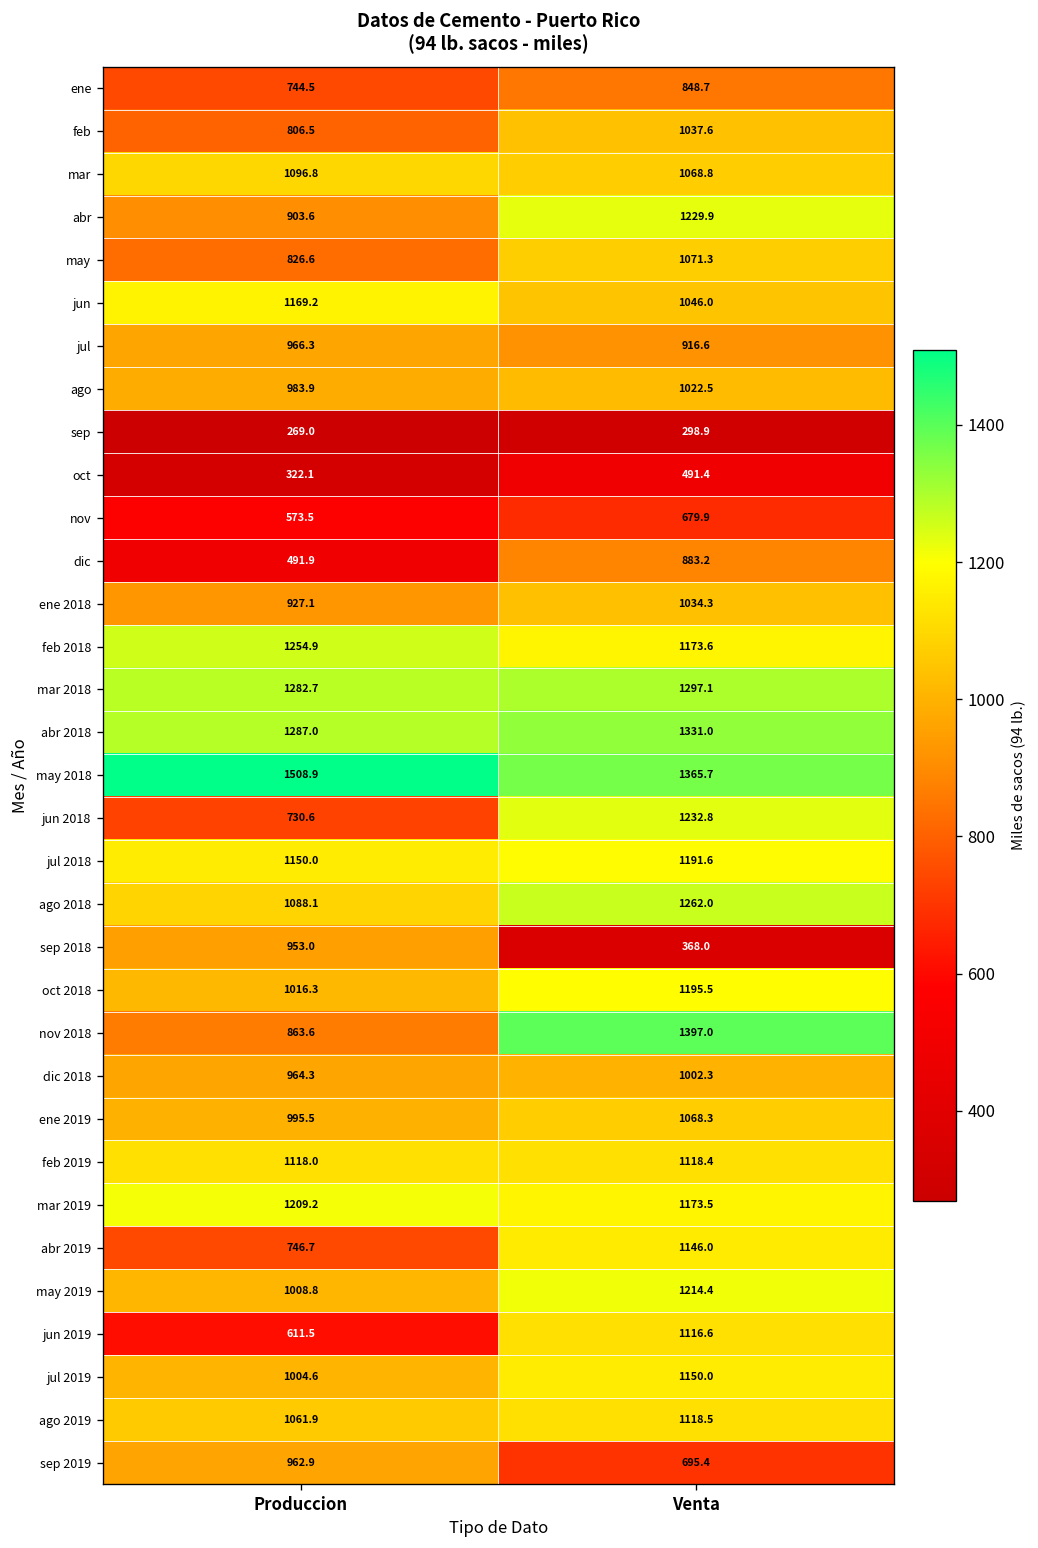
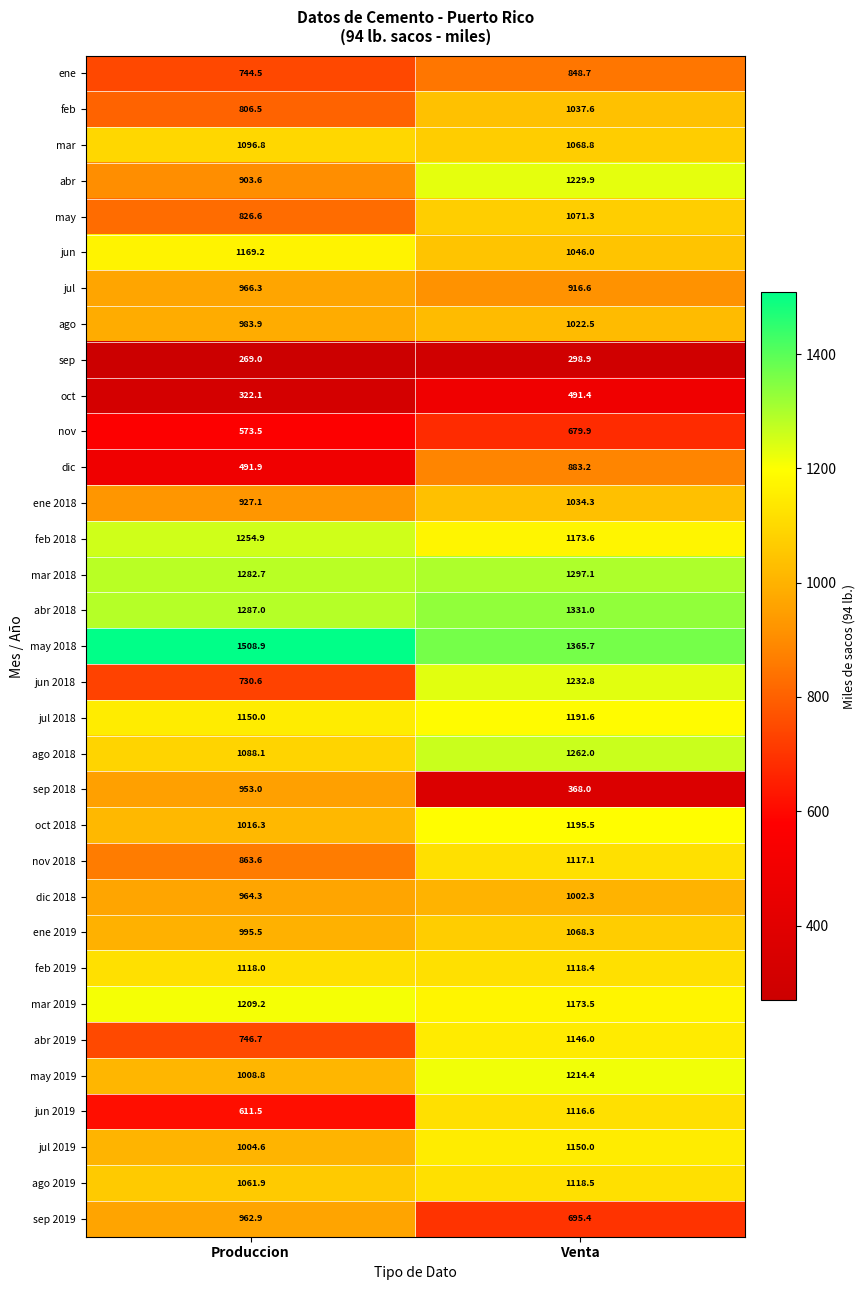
  {
    "ene": {
      "Produccion": 744.5,
      "Venta": 848.7
    },
    "feb": {
      "Produccion": 806.5,
      "Venta": 1037.6
    },
    "mar": {
      "Produccion": 1096.8,
      "Venta": 1068.8
    },
    "abr": {
      "Produccion": 903.6,
      "Venta": 1229.9
    },
    "may": {
      "Produccion": 826.6,
      "Venta": 1071.3
    },
    "jun": {
      "Produccion": 1169.2,
      "Venta": 1046.0
    },
    "jul": {
      "Produccion": 966.3,
      "Venta": 916.6
    },
    "ago": {
      "Produccion": 983.9,
      "Venta": 1022.5
    },
    "sep": {
      "Produccion": 269.0,
      "Venta": 298.9
    },
    "oct": {
      "Produccion": 322.1,
      "Venta": 491.4
    },
    "nov": {
      "Produccion": 573.5,
      "Venta": 679.9
    },
    "dic": {
      "Produccion": 491.9,
      "Venta": 883.2
    },
    "ene 2018": {
      "Produccion": 927.1,
      "Venta": 1034.3
    },
    "feb 2018": {
      "Produccion": 1254.9,
      "Venta": 1173.6
    },
    "mar 2018": {
      "Produccion": 1282.7,
      "Venta": 1297.1
    },
    "abr 2018": {
      "Produccion": 1287.0,
      "Venta": 1331.0
    },
    "may 2018": {
      "Produccion": 1508.9,
      "Venta": 1365.7
    },
    "jun 2018": {
      "Produccion": 730.6,
      "Venta": 1232.8
    },
    "jul 2018": {
      "Produccion": 1150.0,
      "Venta": 1191.6
    },
    "ago 2018": {
      "Produccion": 1088.1,
      "Venta": 1262.0
    },
    "sep 2018": {
      "Produccion": 953.0,
      "Venta": 368.0
    },
    "oct 2018": {
      "Produccion": 1016.3,
      "Venta": 1195.5
    },
    "nov 2018": {
      "Produccion": 863.6,
-     "Venta": 1397.0
+     "Venta": 1117.1
    },
    "dic 2018": {
      "Produccion": 964.3,
      "Venta": 1002.3
    },
    "ene 2019": {
      "Produccion": 995.5,
      "Venta": 1068.3
    },
    "feb 2019": {
      "Produccion": 1118.0,
      "Venta": 1118.4
    },
    "mar 2019": {
      "Produccion": 1209.2,
      "Venta": 1173.5
    },
    "abr 2019": {
      "Produccion": 746.7,
      "Venta": 1146.0
    },
    "may 2019": {
      "Produccion": 1008.8,
      "Venta": 1214.4
    },
    "jun 2019": {
      "Produccion": 611.5,
      "Venta": 1116.6
    },
    "jul 2019": {
      "Produccion": 1004.6,
      "Venta": 1150.0
    },
    "ago 2019": {
      "Produccion": 1061.9,
      "Venta": 1118.5
    },
    "sep 2019": {
      "Produccion": 962.9,
      "Venta": 695.4
    }
  }
